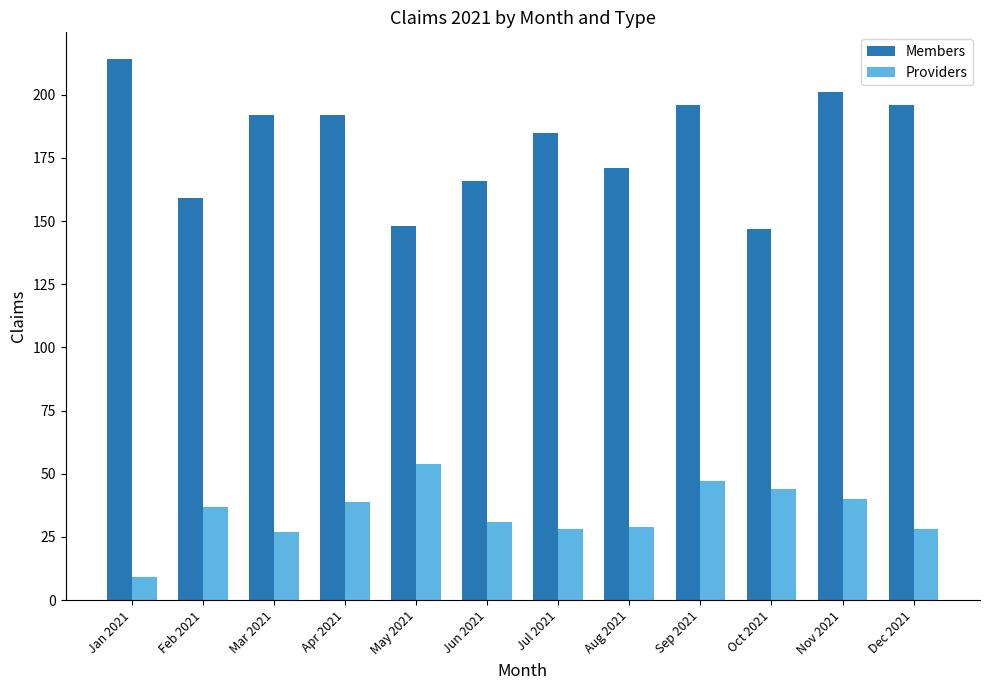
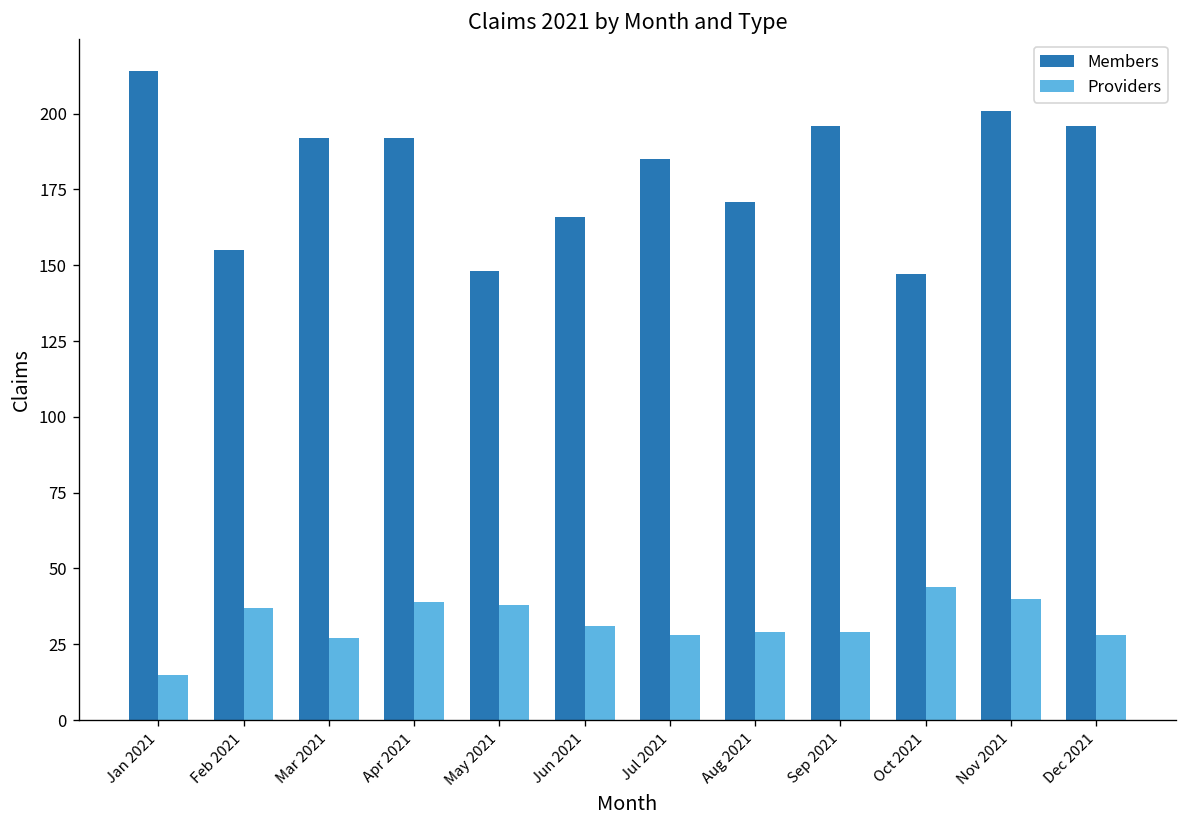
  {
    "Members": {
      "Jan 2021": 214,
-     "Feb 2021": 159,
+     "Feb 2021": 155,
      "Mar 2021": 192,
      "Apr 2021": 192,
      "May 2021": 148,
      "Jun 2021": 166,
      "Jul 2021": 185,
      "Aug 2021": 171,
      "Sep 2021": 196,
      "Oct 2021": 147,
      "Nov 2021": 201,
      "Dec 2021": 196
    },
    "Providers": {
-     "Jan 2021": 9,
+     "Jan 2021": 15,
      "Feb 2021": 37,
      "Mar 2021": 27,
      "Apr 2021": 39,
-     "May 2021": 54,
+     "May 2021": 38,
      "Jun 2021": 31,
      "Jul 2021": 28,
      "Aug 2021": 29,
-     "Sep 2021": 47,
+     "Sep 2021": 29,
      "Oct 2021": 44,
      "Nov 2021": 40,
      "Dec 2021": 28
    }
  }
